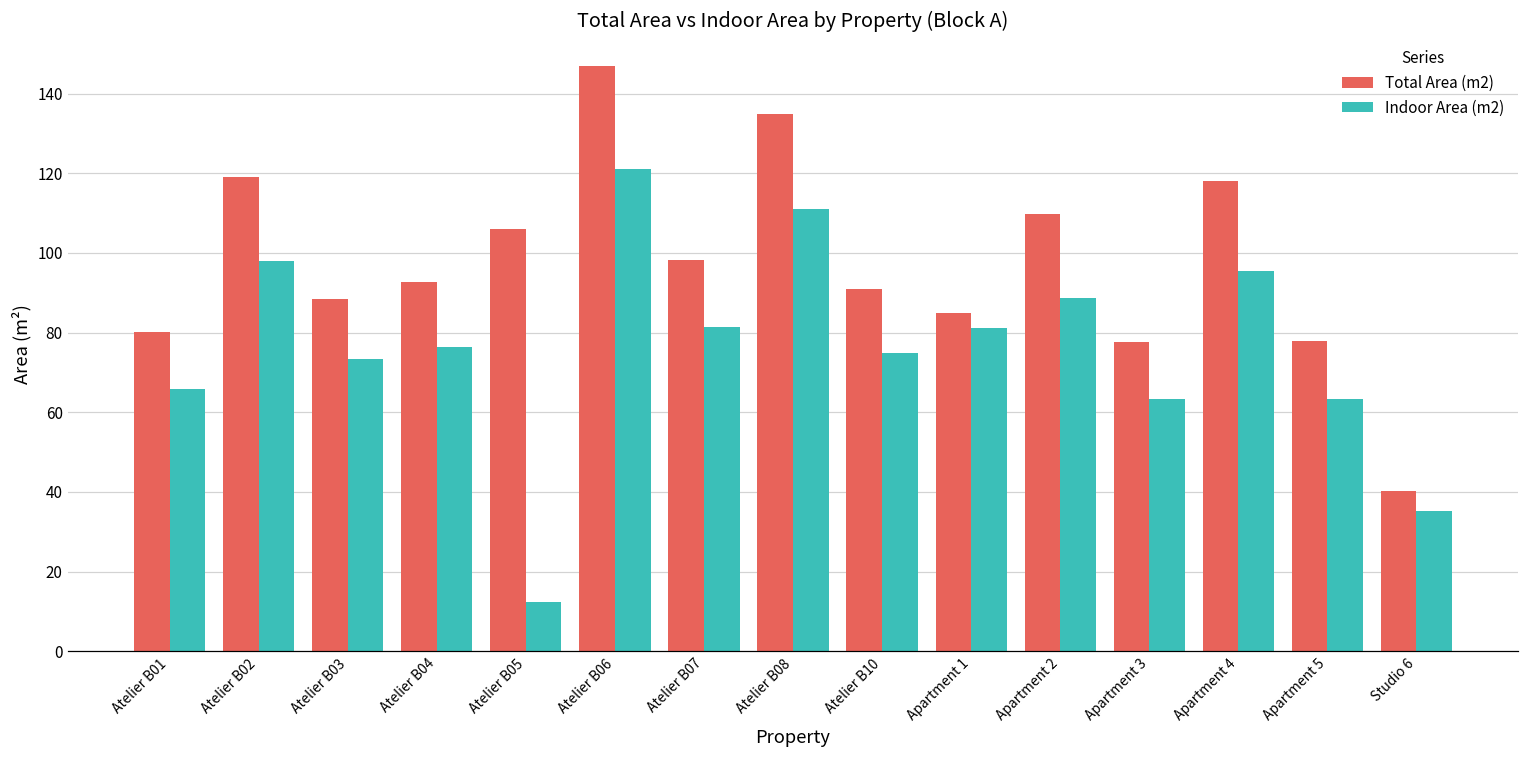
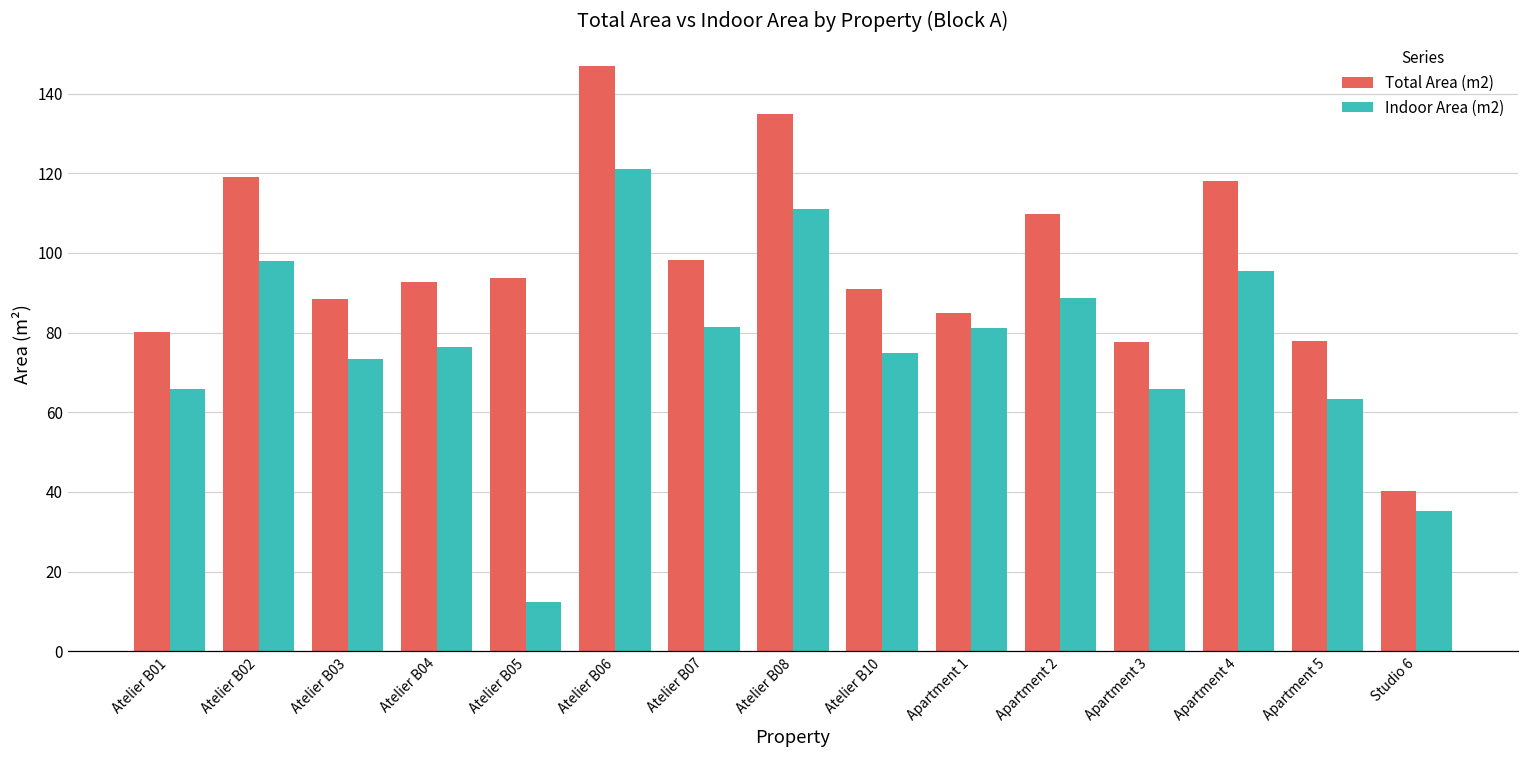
  {
    "Total Area (m2)": {
      "Atelier B01": 80,
      "Atelier B02": 119,
      "Atelier B03": 88,
      "Atelier B04": 93,
-     "Atelier B05": 106,
+     "Atelier B05": 94,
      "Atelier B06": 147,
      "Atelier B07": 98,
      "Atelier B08": 135,
      "Atelier B10": 91,
      "Apartment 1": 85,
      "Apartment 2": 110,
      "Apartment 3": 78,
      "Apartment 4": 118,
      "Apartment 5": 78,
      "Studio 6": 40
    },
    "Indoor Area (m2)": {
      "Atelier B01": 66,
      "Atelier B02": 98,
      "Atelier B03": 73,
      "Atelier B04": 76,
      "Atelier B05": 12,
      "Atelier B06": 121,
      "Atelier B07": 81,
      "Atelier B08": 111,
      "Atelier B10": 75,
      "Apartment 1": 81,
      "Apartment 2": 89,
-     "Apartment 3": 63,
+     "Apartment 3": 66,
      "Apartment 4": 95,
      "Apartment 5": 63,
      "Studio 6": 35
    }
  }
